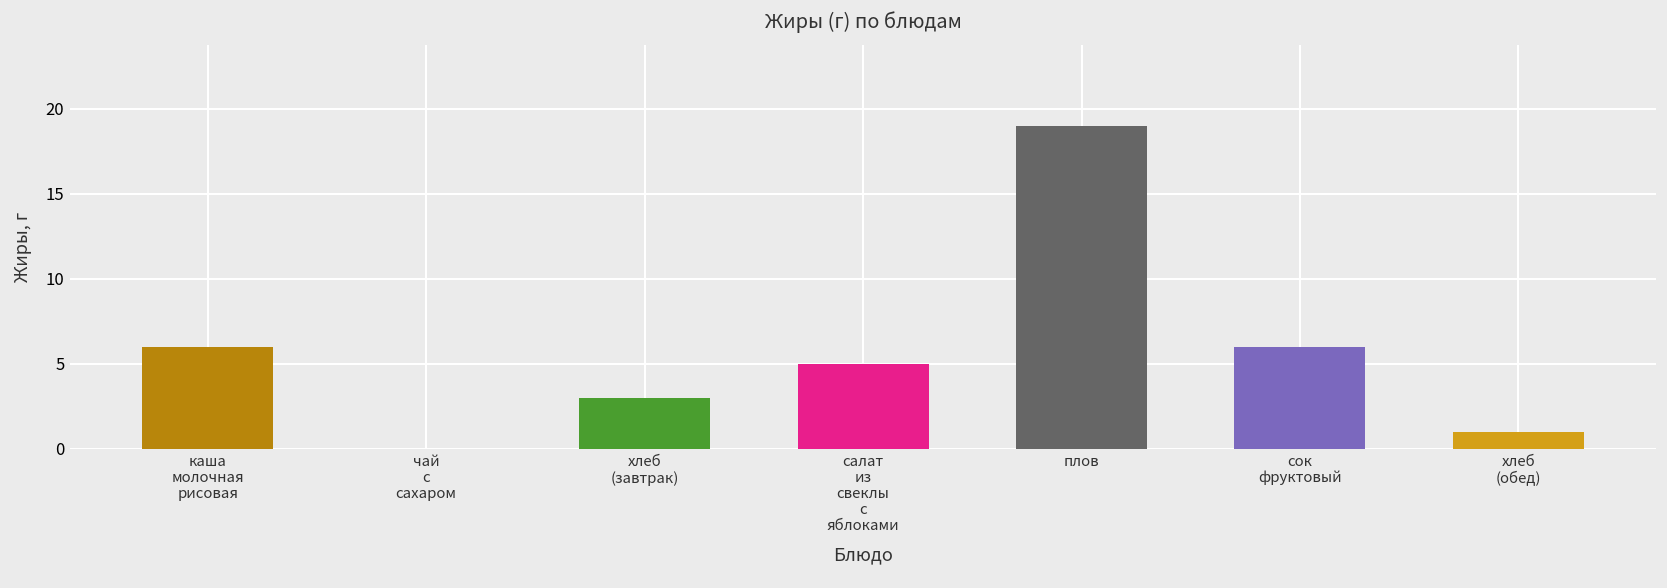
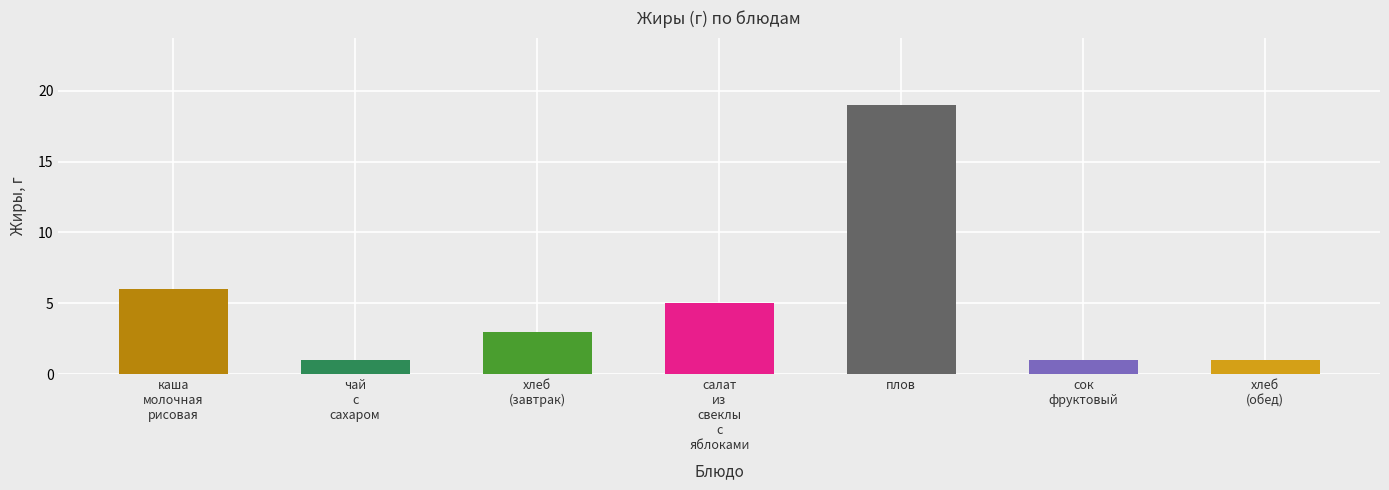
  {
    "каша молочная рисовая": 6,
-   "чай с сахаром": 0,
+   "чай с сахаром": 1,
    "хлеб (завтрак)": 3,
    "салат из свеклы с яблоками": 5,
    "плов": 19,
-   "сок фруктовый": 6,
+   "сок фруктовый": 1,
    "хлеб (обед)": 1
  }
